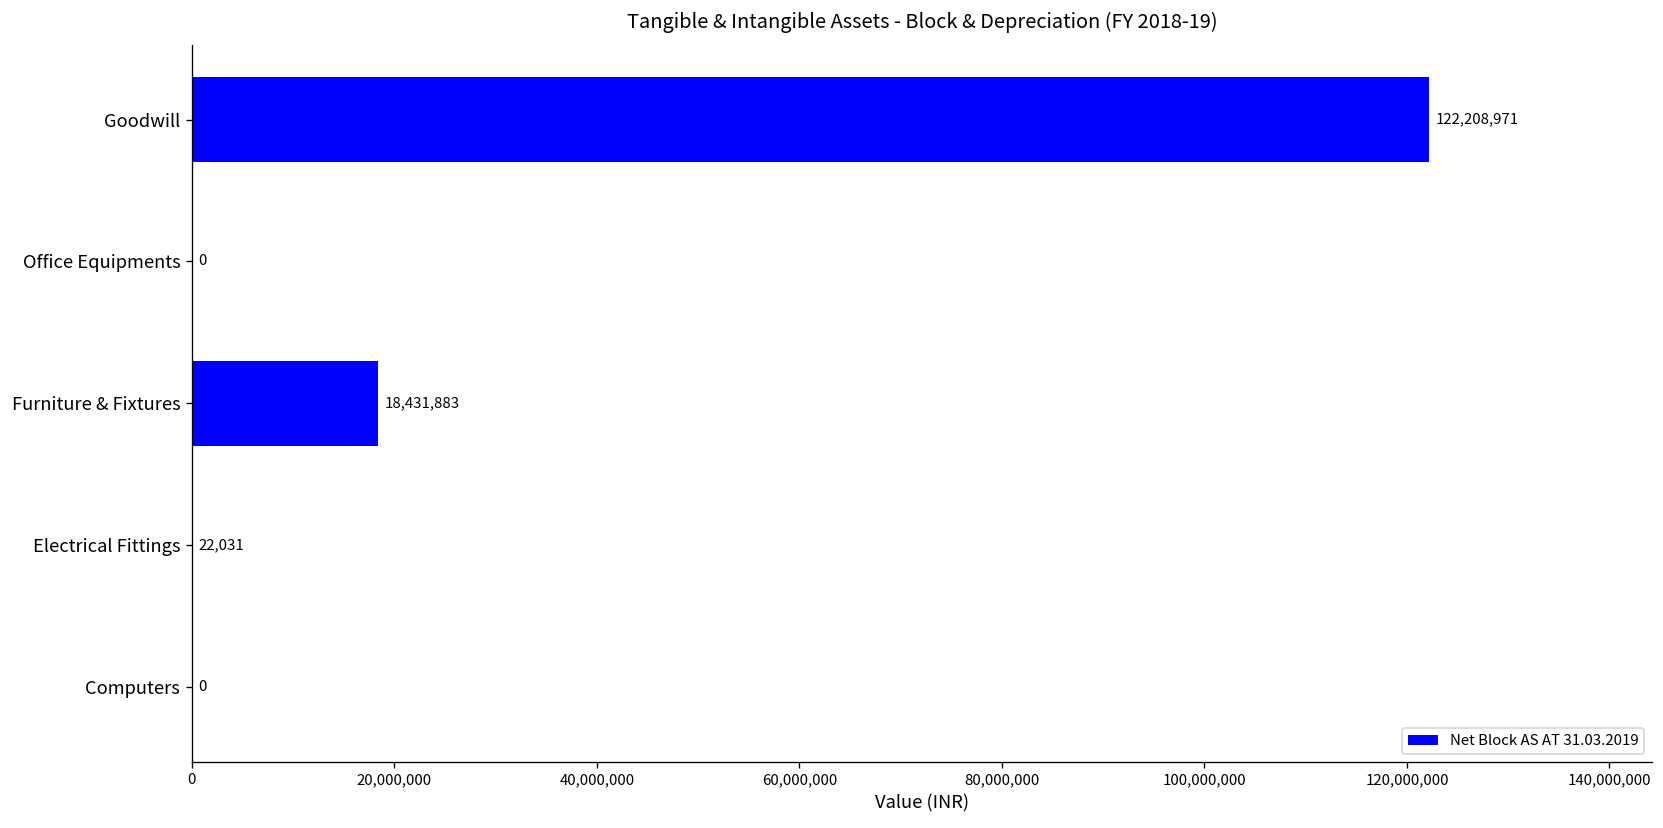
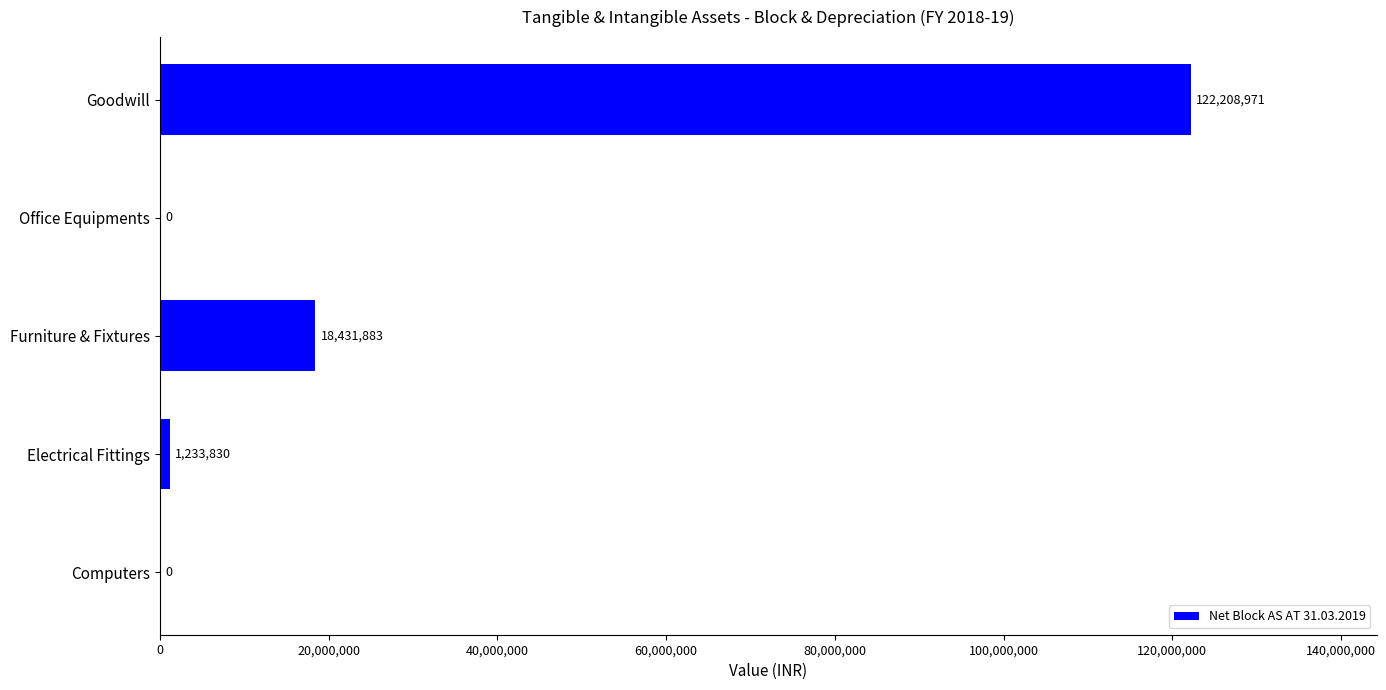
  {
    "Goodwill": "122,208,971",
    "Office Equipments": "0",
    "Furniture & Fixtures": "18,431,883",
-   "Electrical Fittings": "22,031",
+   "Electrical Fittings": "1,233,830",
    "Computers": "0"
  }
